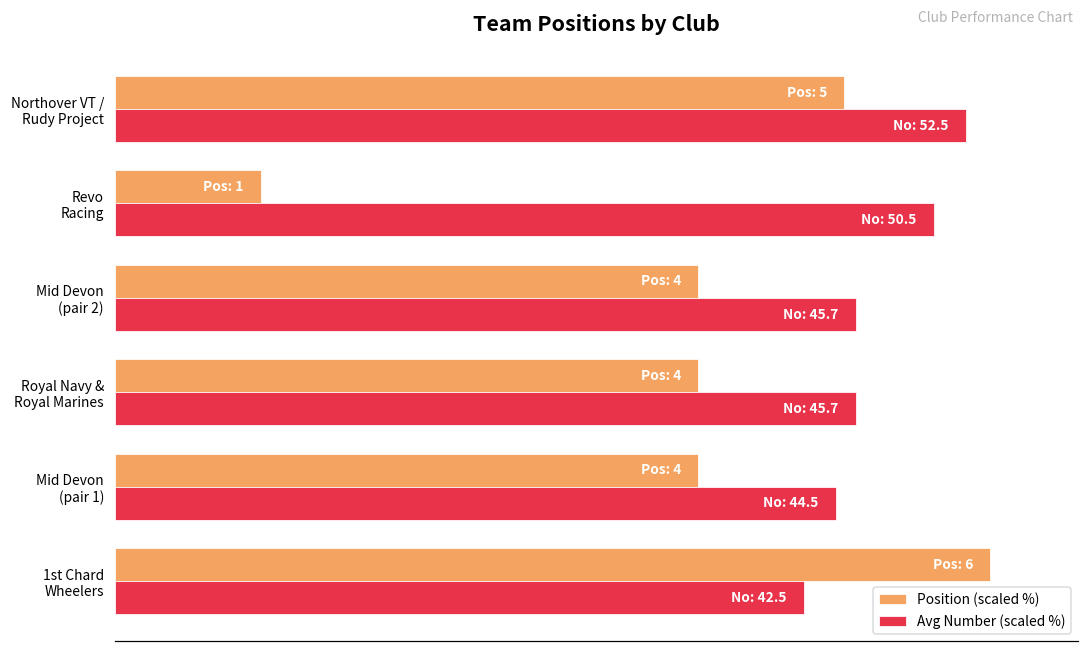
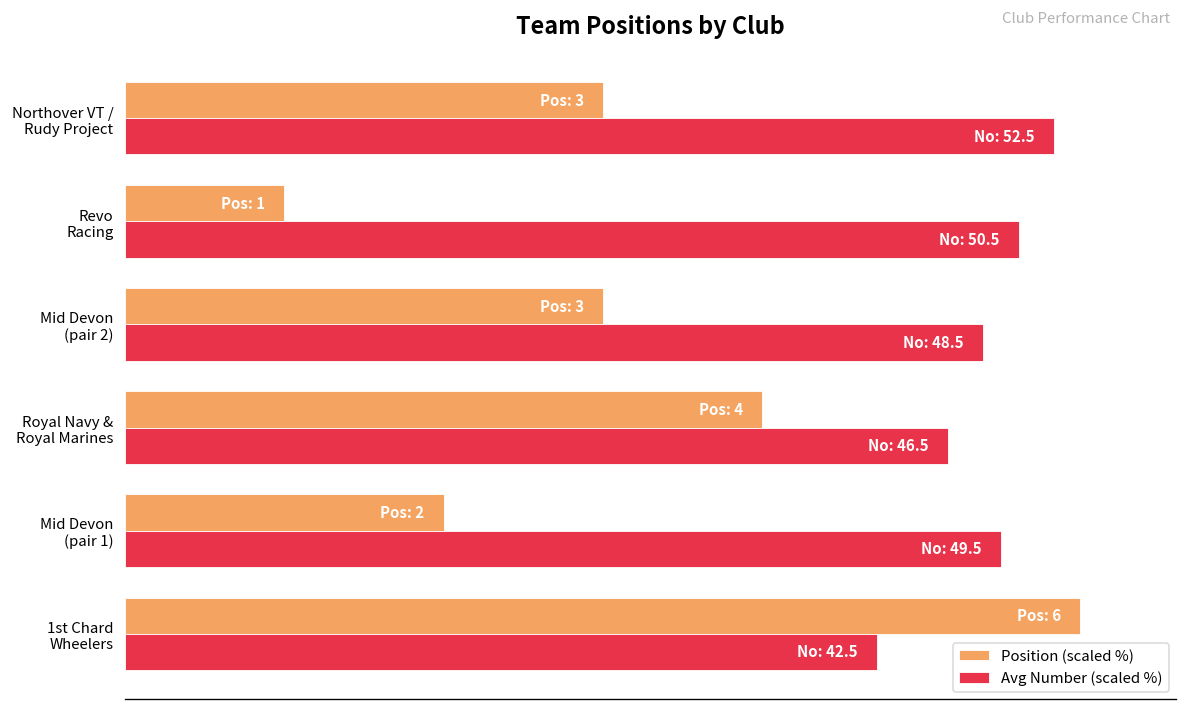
  {
    "Position (scaled %)": {
-     "Northover VT / Rudy Project": 5,
-     "Mid Devon (pair 2)": 4,
-     "Mid Devon (pair 1)": 4
+     "Northover VT / Rudy Project": 3,
+     "Mid Devon (pair 2)": 3,
+     "Mid Devon (pair 1)": 2
    },
    "Avg Number (scaled %)": {
-     "Mid Devon (pair 2)": 45.7,
-     "Royal Navy & Royal Marines": 45.7,
-     "Mid Devon (pair 1)": 44.5
+     "Mid Devon (pair 2)": 48.5,
+     "Royal Navy & Royal Marines": 46.5,
+     "Mid Devon (pair 1)": 49.5
    }
  }
